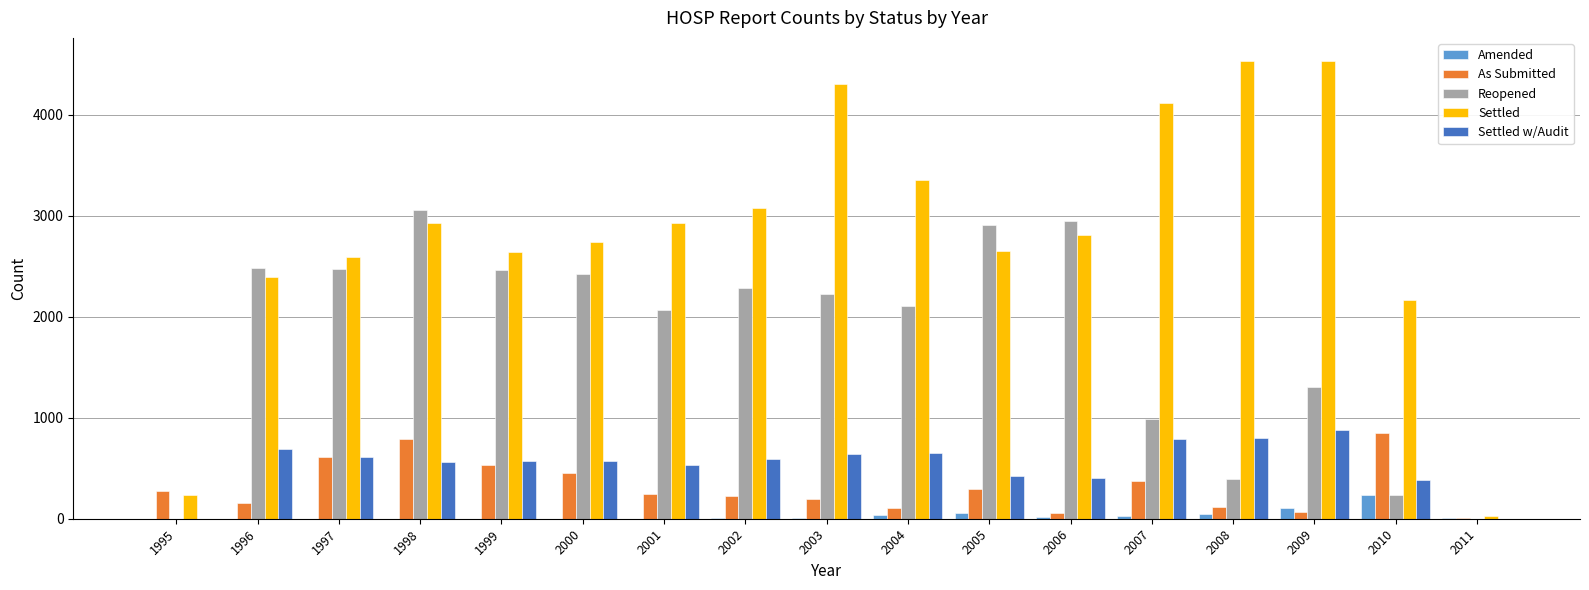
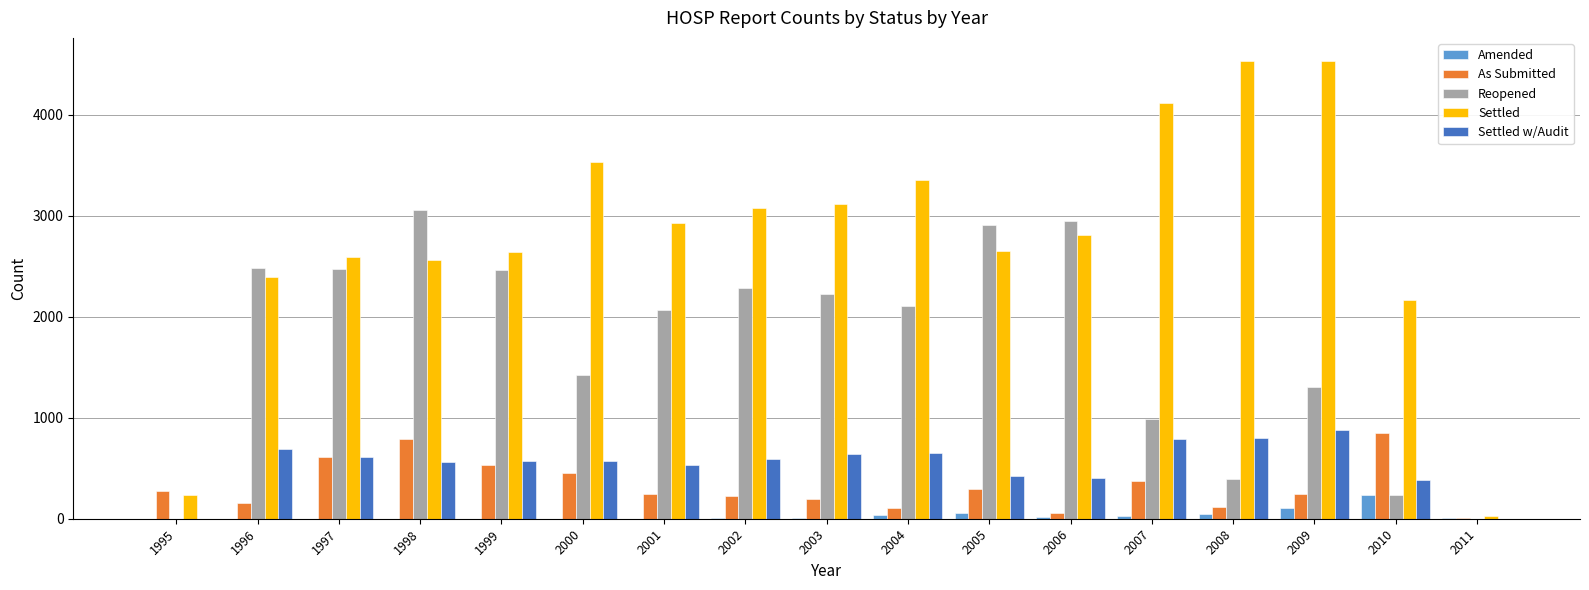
  {
    "As Submitted": {
      "1995": 280,
      "1996": 150,
      "1997": 610,
      "1998": 790,
      "1999": 540,
      "2000": 460,
      "2001": 250,
      "2002": 230,
      "2003": 190,
      "2004": 110,
      "2005": 290,
      "2006": 50,
      "2007": 370,
      "2008": 120,
-     "2009": 60,
+     "2009": 240,
      "2010": 850
    },
    "Reopened": {
      "1995": 0,
      "1996": 2490,
      "1997": 2470,
      "1998": 3060,
      "1999": 2460,
-     "2000": 2420,
+     "2000": 1420,
      "2001": 2070,
      "2002": 2290,
      "2003": 2230,
      "2004": 2110,
      "2005": 2910,
      "2006": 2950,
      "2007": 990,
      "2008": 400,
      "2009": 1300,
      "2010": 240,
      "2011": 0
    },
    "Settled": {
      "1995": 230,
      "1996": 2390,
      "1997": 2590,
-     "1998": 2930,
+     "1998": 2560,
      "1999": 2640,
-     "2000": 2750,
+     "2000": 3540,
      "2001": 2930,
      "2002": 3080,
-     "2003": 4310,
+     "2003": 3120,
      "2004": 3360,
      "2005": 2660,
      "2006": 2810,
      "2007": 4110,
      "2008": 4540,
      "2009": 4530,
      "2010": 2170,
      "2011": 30
    }
  }
